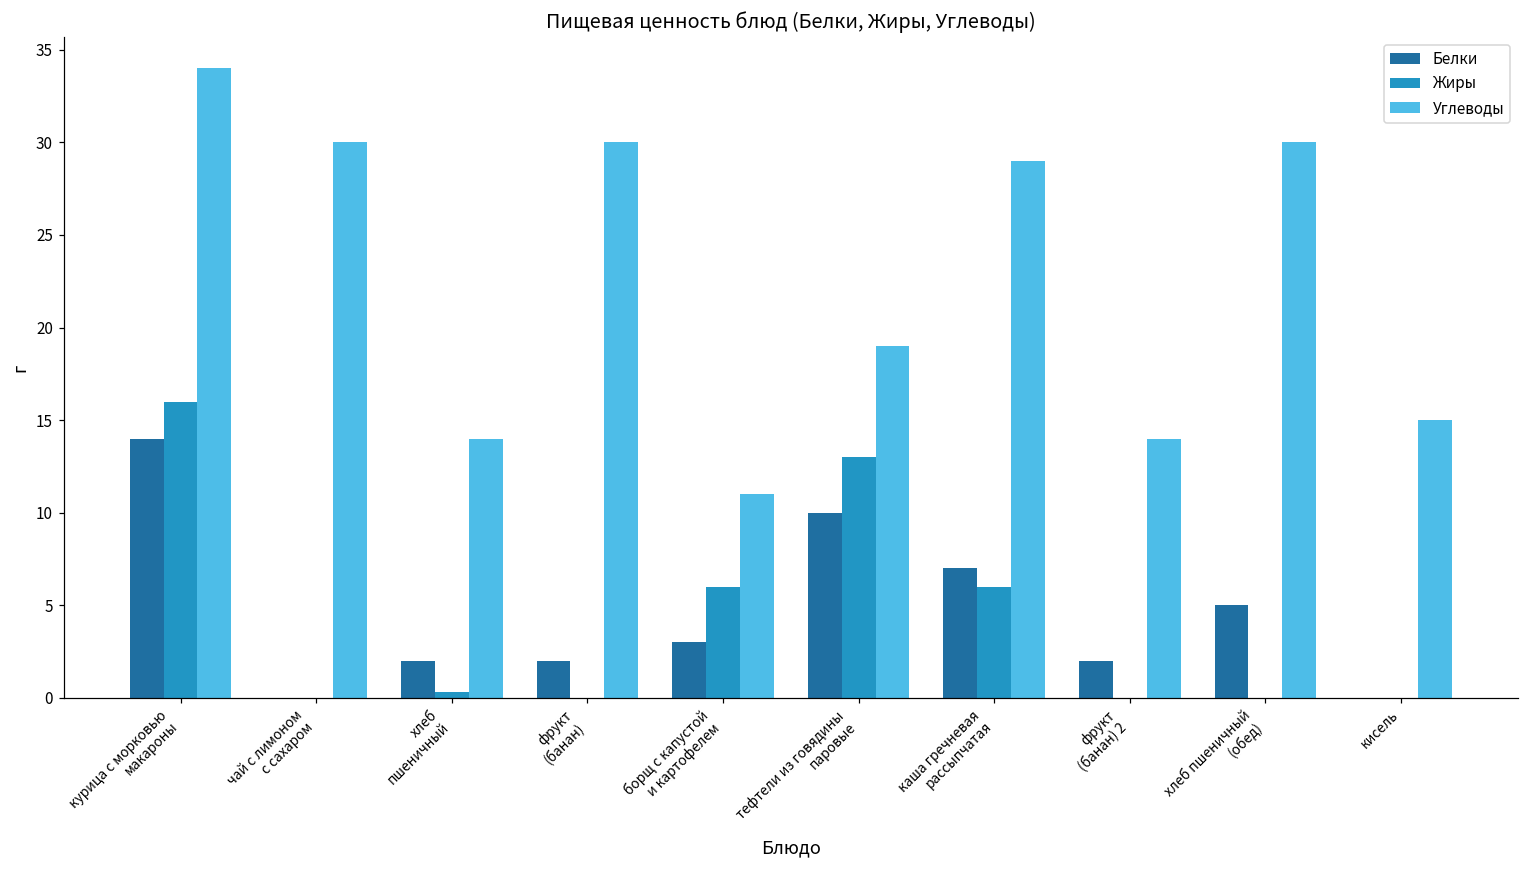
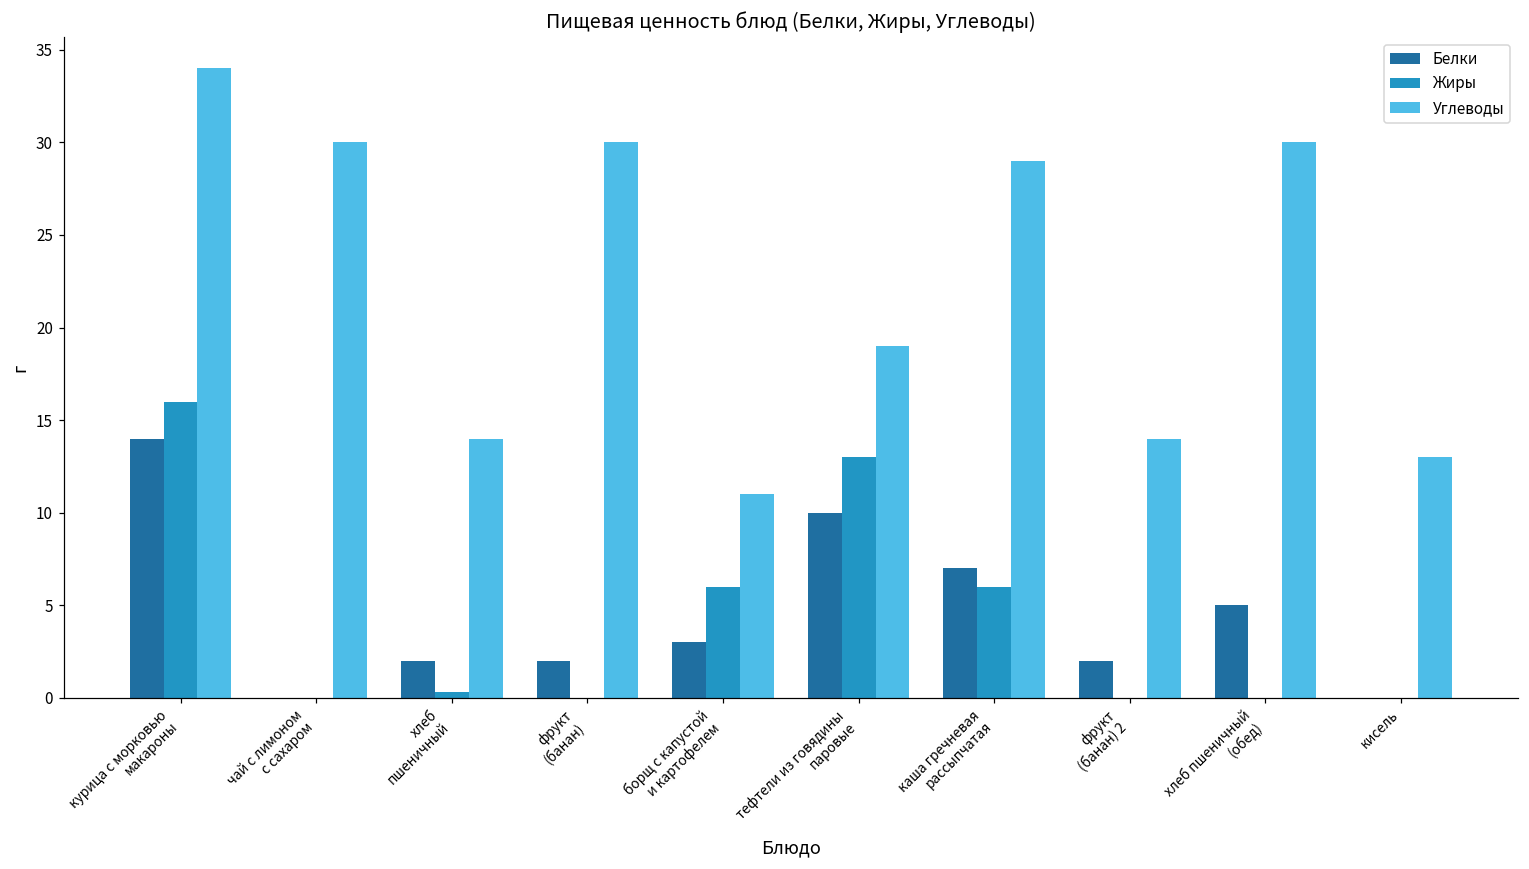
  {
    "Углеводы": {
      "курица с морковью макароны": 34,
      "чай с лимоном с сахаром": 30,
      "хлеб пшеничный": 14,
      "фрукт (банан)": 30,
      "борщ с капустой и картофелем": 11,
      "тефтели из говядины паровые": 19,
      "каша гречневая рассыпчатая": 29,
      "фрукт (банан) 2": 14,
      "хлеб пшеничный (обед)": 30,
-     "кисель": 15
+     "кисель": 13
    }
  }
